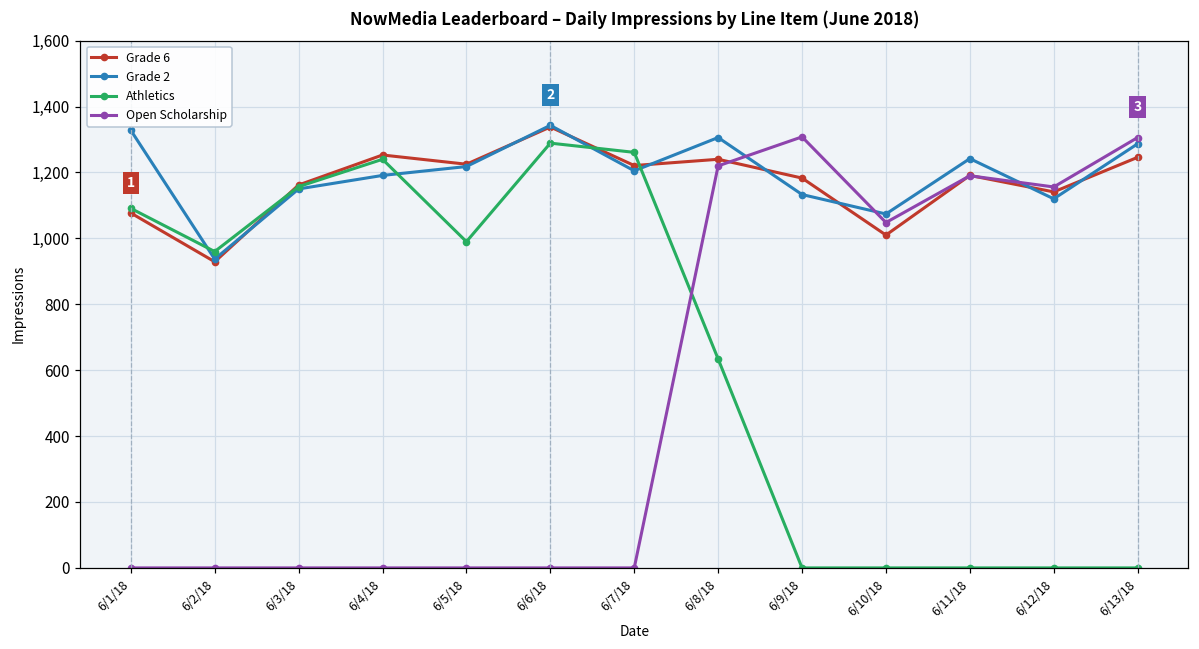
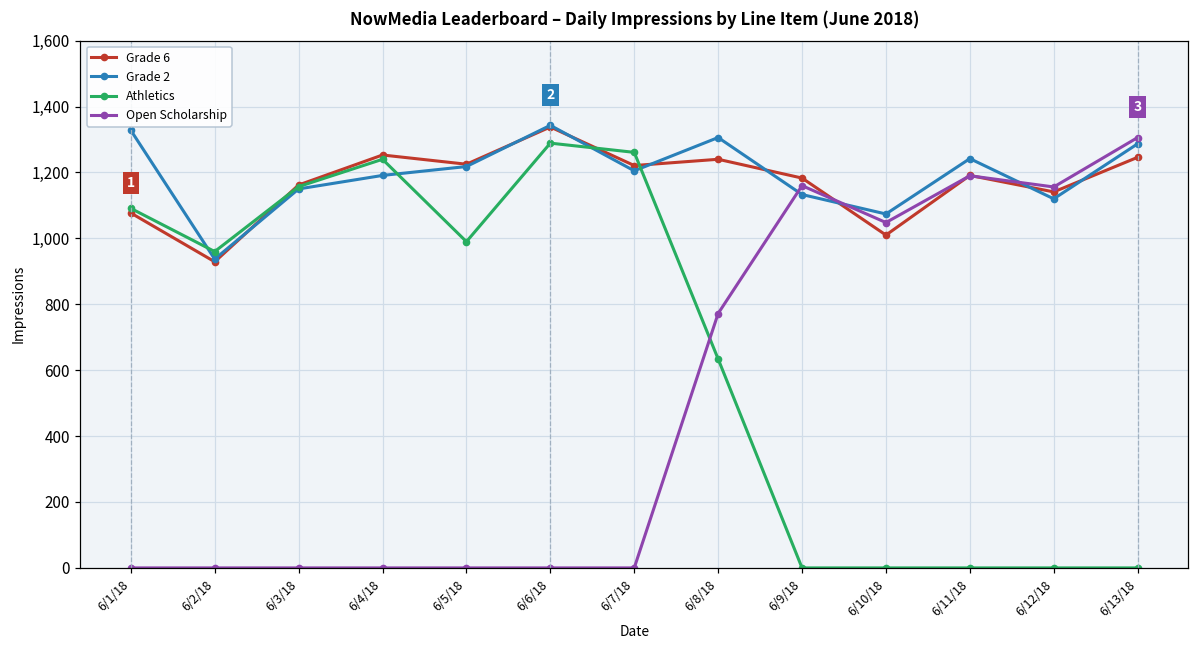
  {
    "Grade 6": {
      "6/1/18": "1,080",
      "6/4/18": "1,250",
      "6/7/18": "1,220",
      "6/8/18": "1,240",
      "6/9/18": "1,180",
      "6/10/18": "1,010",
      "6/12/18": "1,140",
      "6/13/18": "1,250"
    },
    "Grade 2": {
      "6/1/18": "1,330",
      "6/4/18": "1,190",
      "6/7/18": "1,210",
      "6/8/18": "1,310",
      "6/9/18": "1,130",
      "6/10/18": "1,070",
      "6/11/18": "1,240",
      "6/12/18": "1,120",
      "6/13/18": "1,290"
    },
    "Athletics": {
      "6/2/18": "960",
      "6/4/18": "1,240",
      "6/5/18": "990",
      "6/6/18": "1,290",
      "6/7/18": "1,260",
      "6/8/18": "630",
      "6/9/18": "0",
      "6/10/18": "0",
      "6/11/18": "0",
      "6/12/18": "0",
      "6/13/18": "0"
    },
    "Open Scholarship": {
      "6/1/18": "0",
      "6/2/18": "0",
      "6/3/18": "0",
      "6/4/18": "0",
      "6/5/18": "0",
      "6/6/18": "0",
      "6/7/18": "0",
-     "6/8/18": "1,220",
-     "6/9/18": "1,310",
+     "6/8/18": "770",
+     "6/9/18": "1,160",
      "6/10/18": "1,050",
      "6/12/18": "1,160"
    }
  }
